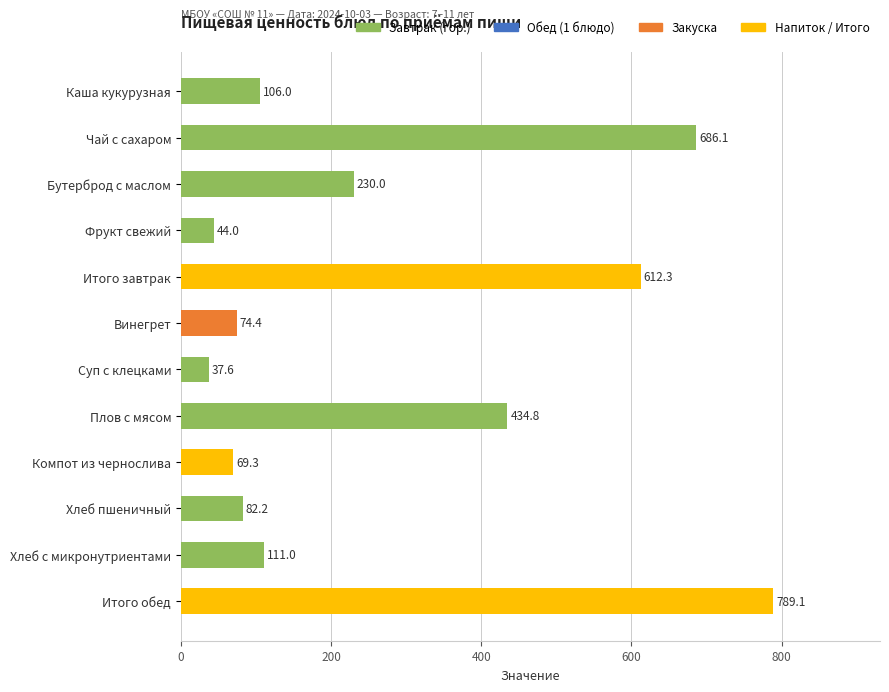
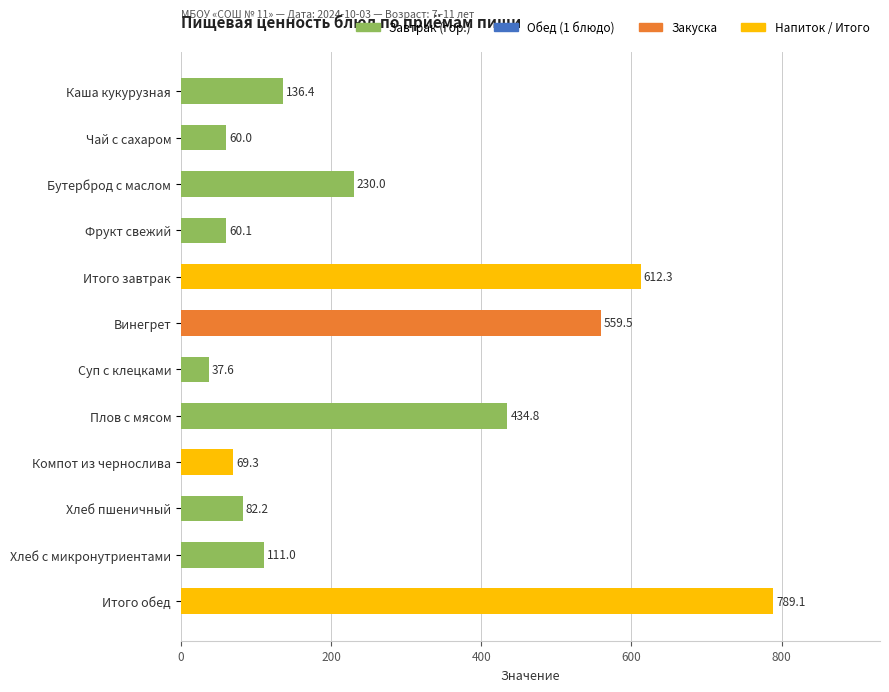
  {
-   "Каша кукурузная": 106.0,
-   "Чай с сахаром": 686.1,
+   "Каша кукурузная": 136.4,
+   "Чай с сахаром": 60.0,
    "Бутерброд с маслом": 230.0,
-   "Фрукт свежий": 44.0,
+   "Фрукт свежий": 60.1,
    "Итого завтрак": 612.3,
-   "Винегрет": 74.4,
+   "Винегрет": 559.5,
    "Суп с клецками": 37.6,
    "Плов с мясом": 434.8,
    "Компот из чернослива": 69.3,
    "Хлеб пшеничный": 82.2,
    "Хлеб с микронутриентами": 111.0,
    "Итого обед": 789.1
  }
